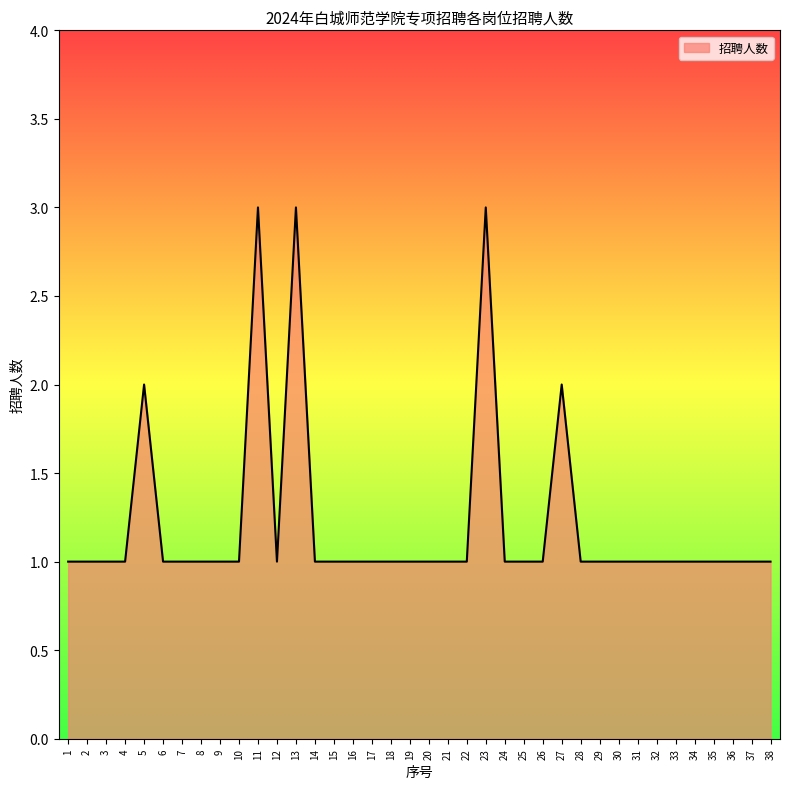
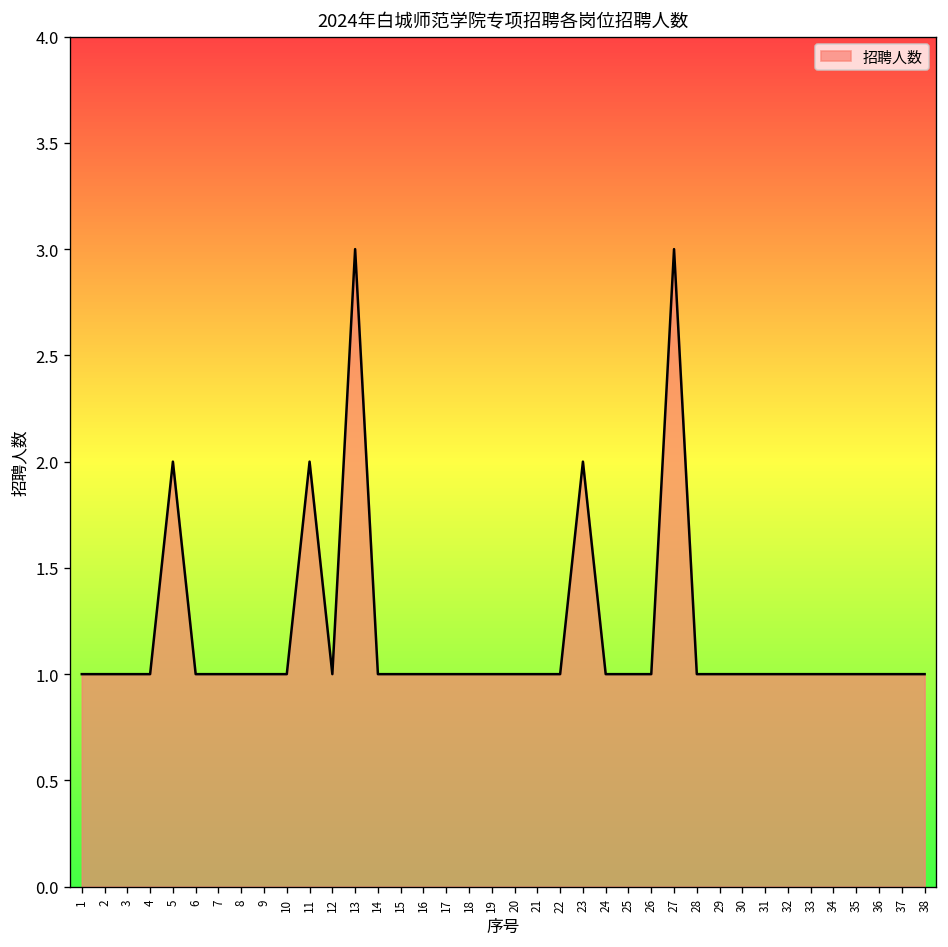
  {
    "1": 1,
    "2": 1,
    "3": 1,
    "4": 1,
    "5": 2,
    "6": 1,
    "7": 1,
    "8": 1,
    "9": 1,
    "10": 1,
-   "11": 3,
+   "11": 2,
    "12": 1,
    "13": 3,
    "14": 1,
    "15": 1,
    "16": 1,
    "17": 1,
    "18": 1,
    "19": 1,
    "20": 1,
    "21": 1,
    "22": 1,
-   "23": 3,
+   "23": 2,
    "24": 1,
    "25": 1,
    "26": 1,
-   "27": 2,
+   "27": 3,
    "28": 1,
    "29": 1,
    "30": 1,
    "31": 1,
    "32": 1,
    "33": 1,
    "34": 1,
    "35": 1,
    "36": 1,
    "37": 1,
    "38": 1
  }
